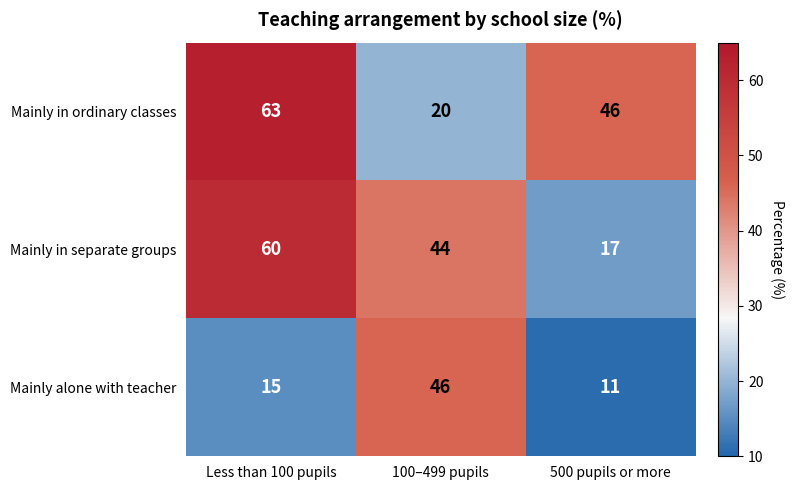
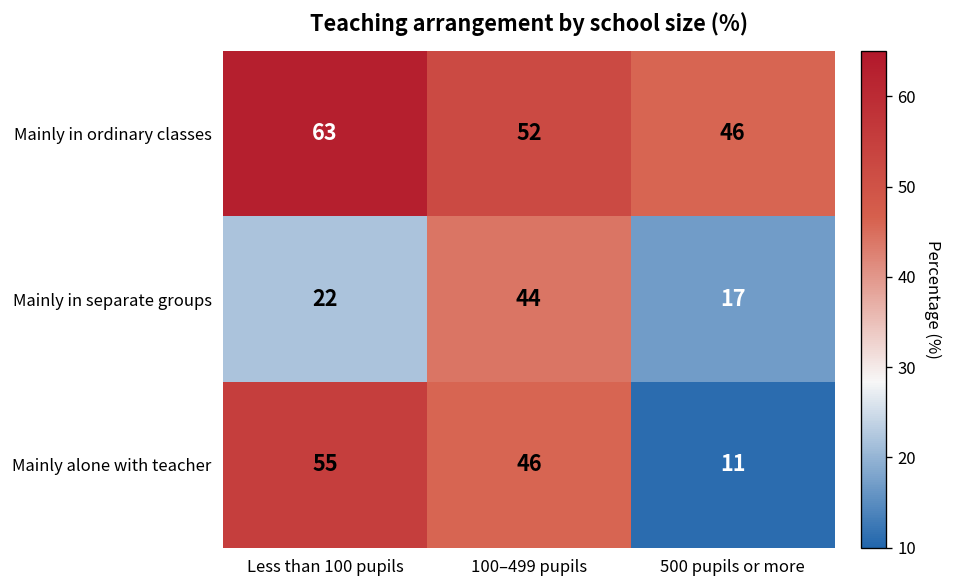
  {
    "Mainly in ordinary classes": {
      "Less than 100 pupils": 63,
-     "100–499 pupils": 20,
+     "100–499 pupils": 52,
      "500 pupils or more": 46
    },
    "Mainly in separate groups": {
-     "Less than 100 pupils": 60,
+     "Less than 100 pupils": 22,
      "100–499 pupils": 44,
      "500 pupils or more": 17
    },
    "Mainly alone with teacher": {
-     "Less than 100 pupils": 15,
+     "Less than 100 pupils": 55,
      "100–499 pupils": 46,
      "500 pupils or more": 11
    }
  }
